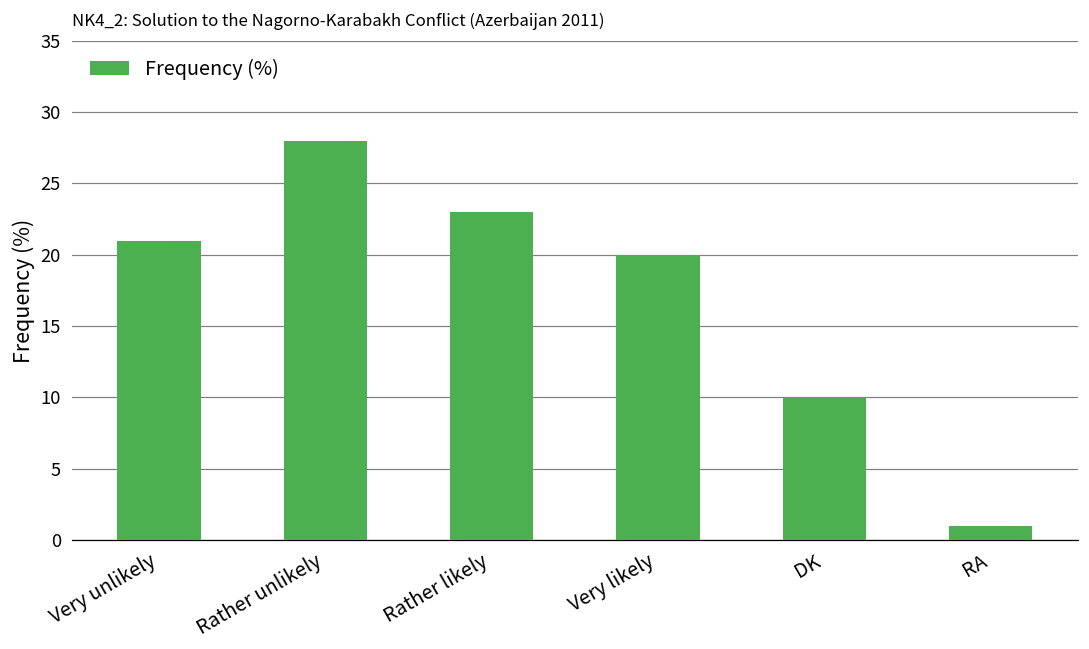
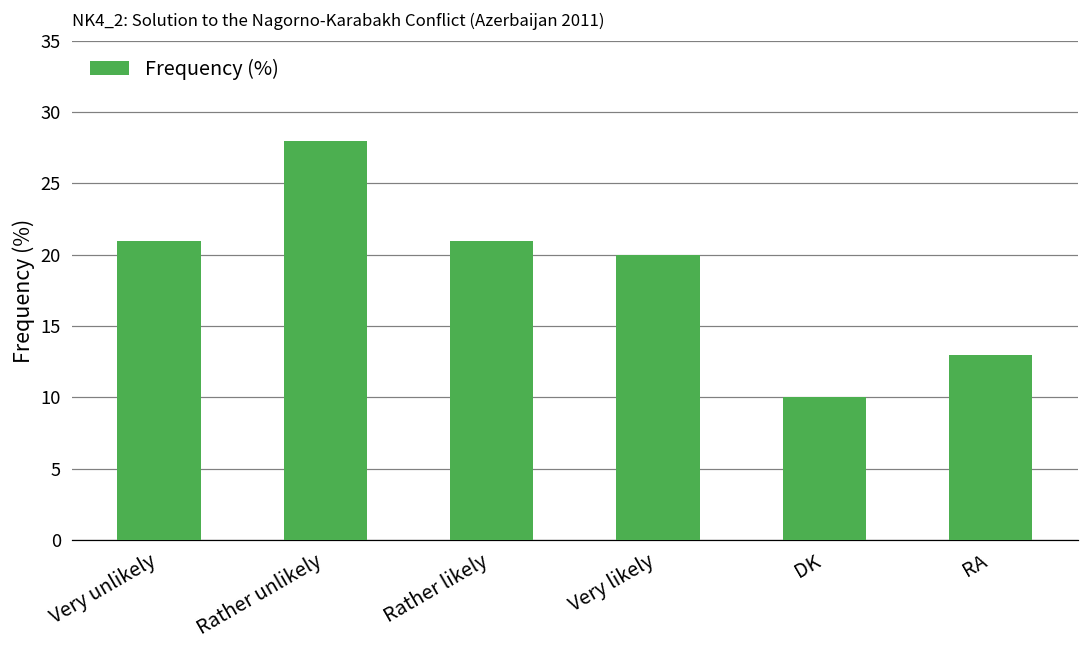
  {
    "Very unlikely": 21,
    "Rather unlikely": 28,
-   "Rather likely": 23,
+   "Rather likely": 21,
    "Very likely": 20,
    "DK": 10,
-   "RA": 1
+   "RA": 13
  }
